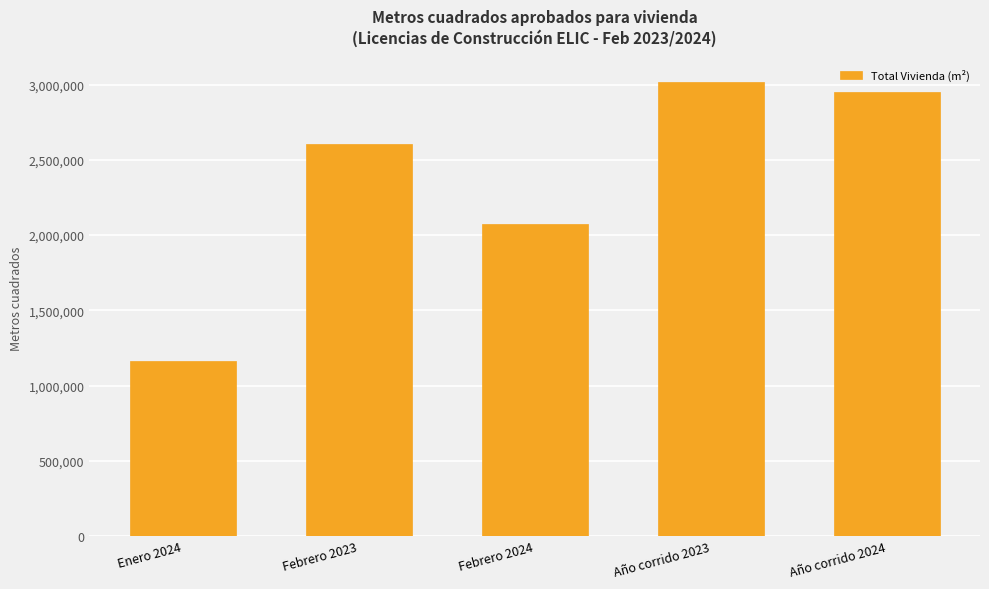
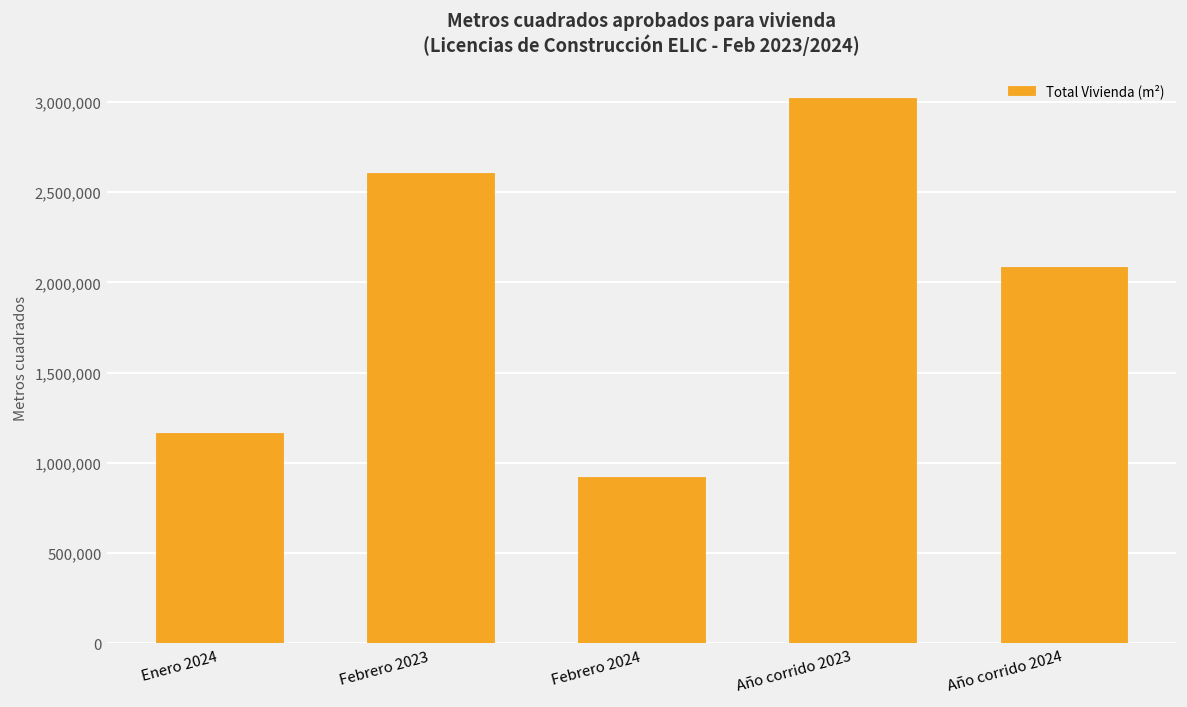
  {
    "Enero 2024": "1,170,000",
    "Febrero 2023": "2,600,000",
-   "Febrero 2024": "2,070,000",
+   "Febrero 2024": "920,000",
    "Año corrido 2023": "3,020,000",
-   "Año corrido 2024": "2,950,000"
+   "Año corrido 2024": "2,090,000"
  }
